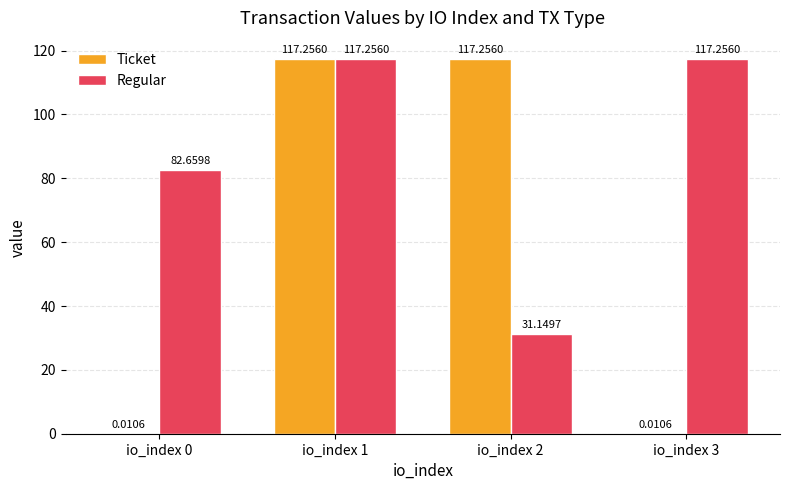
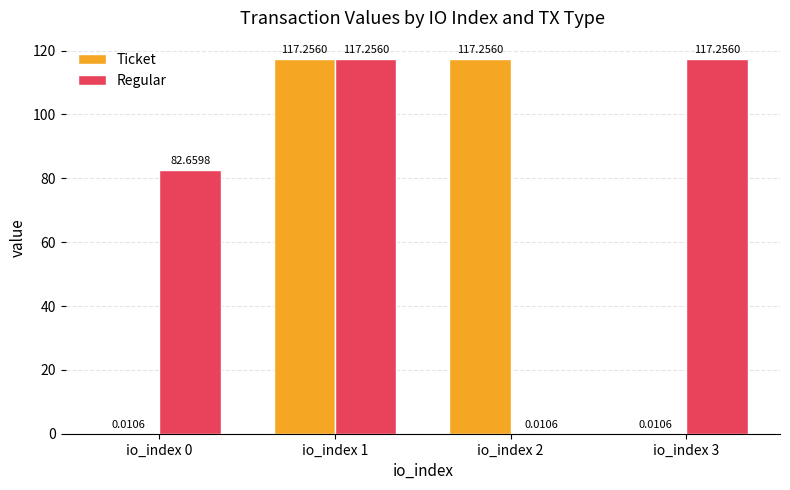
  {
    "Ticket": {
      "io_index 0": 0.0106,
      "io_index 1": 117.2560,
      "io_index 2": 117.2560,
      "io_index 3": 0.0106
    },
    "Regular": {
      "io_index 0": 82.6598,
      "io_index 1": 117.2560,
-     "io_index 2": 31.1497,
+     "io_index 2": 0.0106,
      "io_index 3": 117.2560
    }
  }
